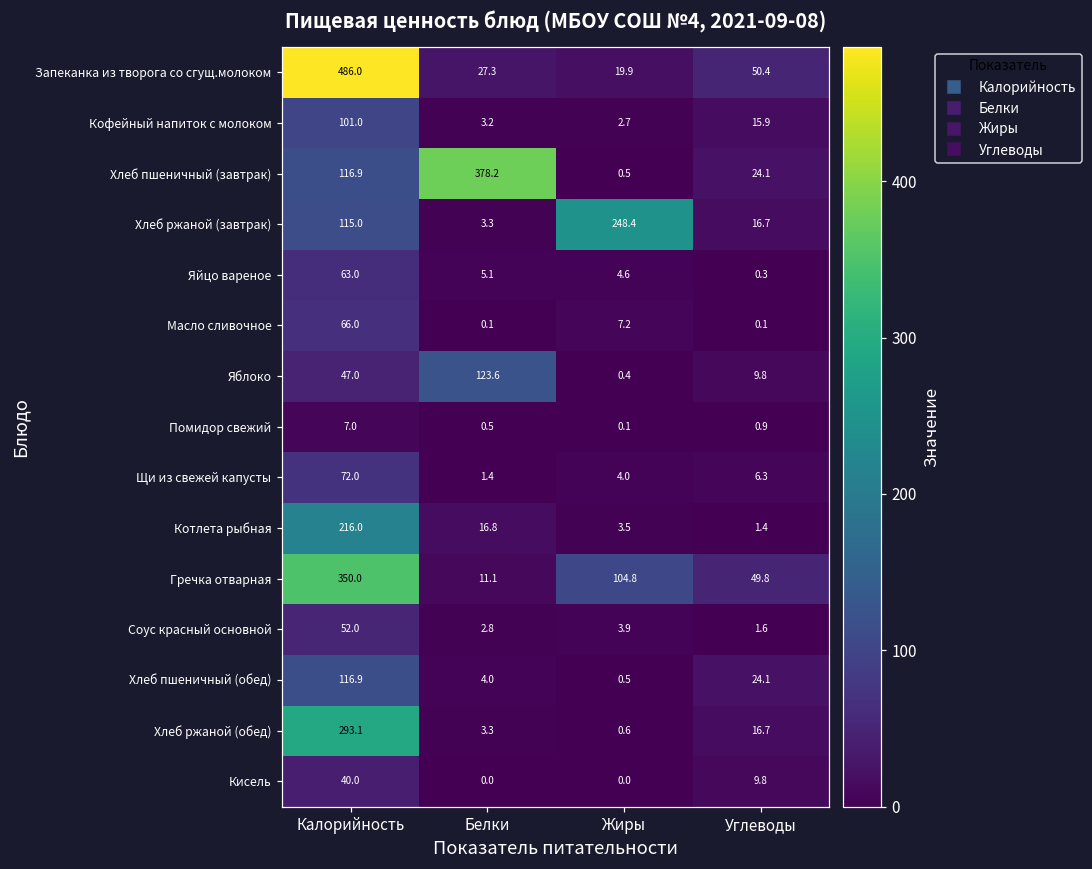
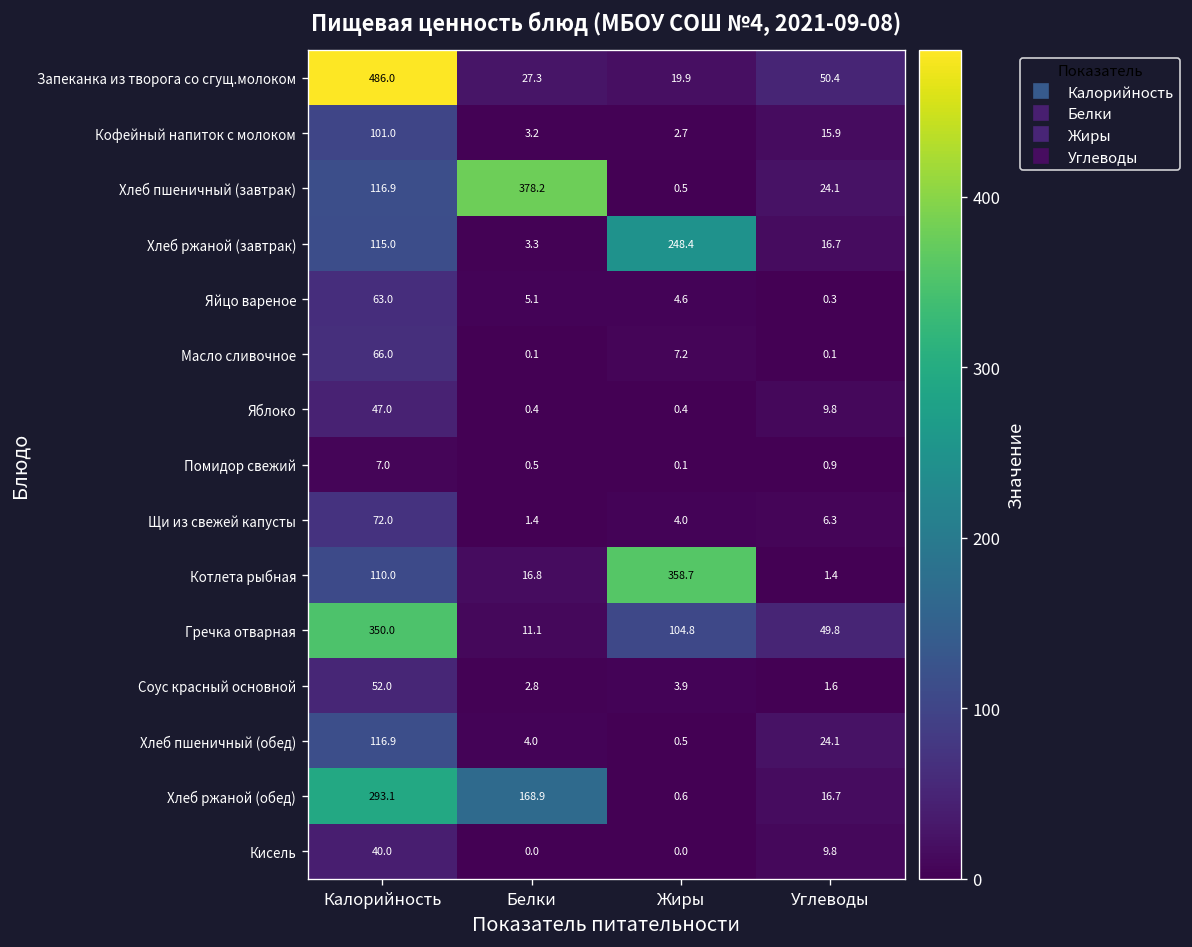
  {
    "Запеканка из творога со сгущ.молоком": {
      "Калорийность": 486.0,
      "Белки": 27.3,
      "Жиры": 19.9,
      "Углеводы": 50.4
    },
    "Кофейный напиток с молоком": {
      "Калорийность": 101.0,
      "Белки": 3.2,
      "Жиры": 2.7,
      "Углеводы": 15.9
    },
    "Хлеб пшеничный (завтрак)": {
      "Калорийность": 116.9,
      "Белки": 378.2,
      "Жиры": 0.5,
      "Углеводы": 24.1
    },
    "Хлеб ржаной (завтрак)": {
      "Калорийность": 115.0,
      "Белки": 3.3,
      "Жиры": 248.4,
      "Углеводы": 16.7
    },
    "Яйцо вареное": {
      "Калорийность": 63.0,
      "Белки": 5.1,
      "Жиры": 4.6,
      "Углеводы": 0.3
    },
    "Масло сливочное": {
      "Калорийность": 66.0,
      "Белки": 0.1,
      "Жиры": 7.2,
      "Углеводы": 0.1
    },
    "Яблоко": {
      "Калорийность": 47.0,
-     "Белки": 123.6,
+     "Белки": 0.4,
      "Жиры": 0.4,
      "Углеводы": 9.8
    },
    "Помидор свежий": {
      "Калорийность": 7.0,
      "Белки": 0.5,
      "Жиры": 0.1,
      "Углеводы": 0.9
    },
    "Щи из свежей капусты": {
      "Калорийность": 72.0,
      "Белки": 1.4,
      "Жиры": 4.0,
      "Углеводы": 6.3
    },
    "Котлета рыбная": {
-     "Калорийность": 216.0,
+     "Калорийность": 110.0,
      "Белки": 16.8,
-     "Жиры": 3.5,
+     "Жиры": 358.7,
      "Углеводы": 1.4
    },
    "Гречка отварная": {
      "Калорийность": 350.0,
      "Белки": 11.1,
      "Жиры": 104.8,
      "Углеводы": 49.8
    },
    "Соус красный основной": {
      "Калорийность": 52.0,
      "Белки": 2.8,
      "Жиры": 3.9,
      "Углеводы": 1.6
    },
    "Хлеб пшеничный (обед)": {
      "Калорийность": 116.9,
      "Белки": 4.0,
      "Жиры": 0.5,
      "Углеводы": 24.1
    },
    "Хлеб ржаной (обед)": {
      "Калорийность": 293.1,
-     "Белки": 3.3,
+     "Белки": 168.9,
      "Жиры": 0.6,
      "Углеводы": 16.7
    },
    "Кисель": {
      "Калорийность": 40.0,
      "Белки": 0.0,
      "Жиры": 0.0,
      "Углеводы": 9.8
    }
  }
